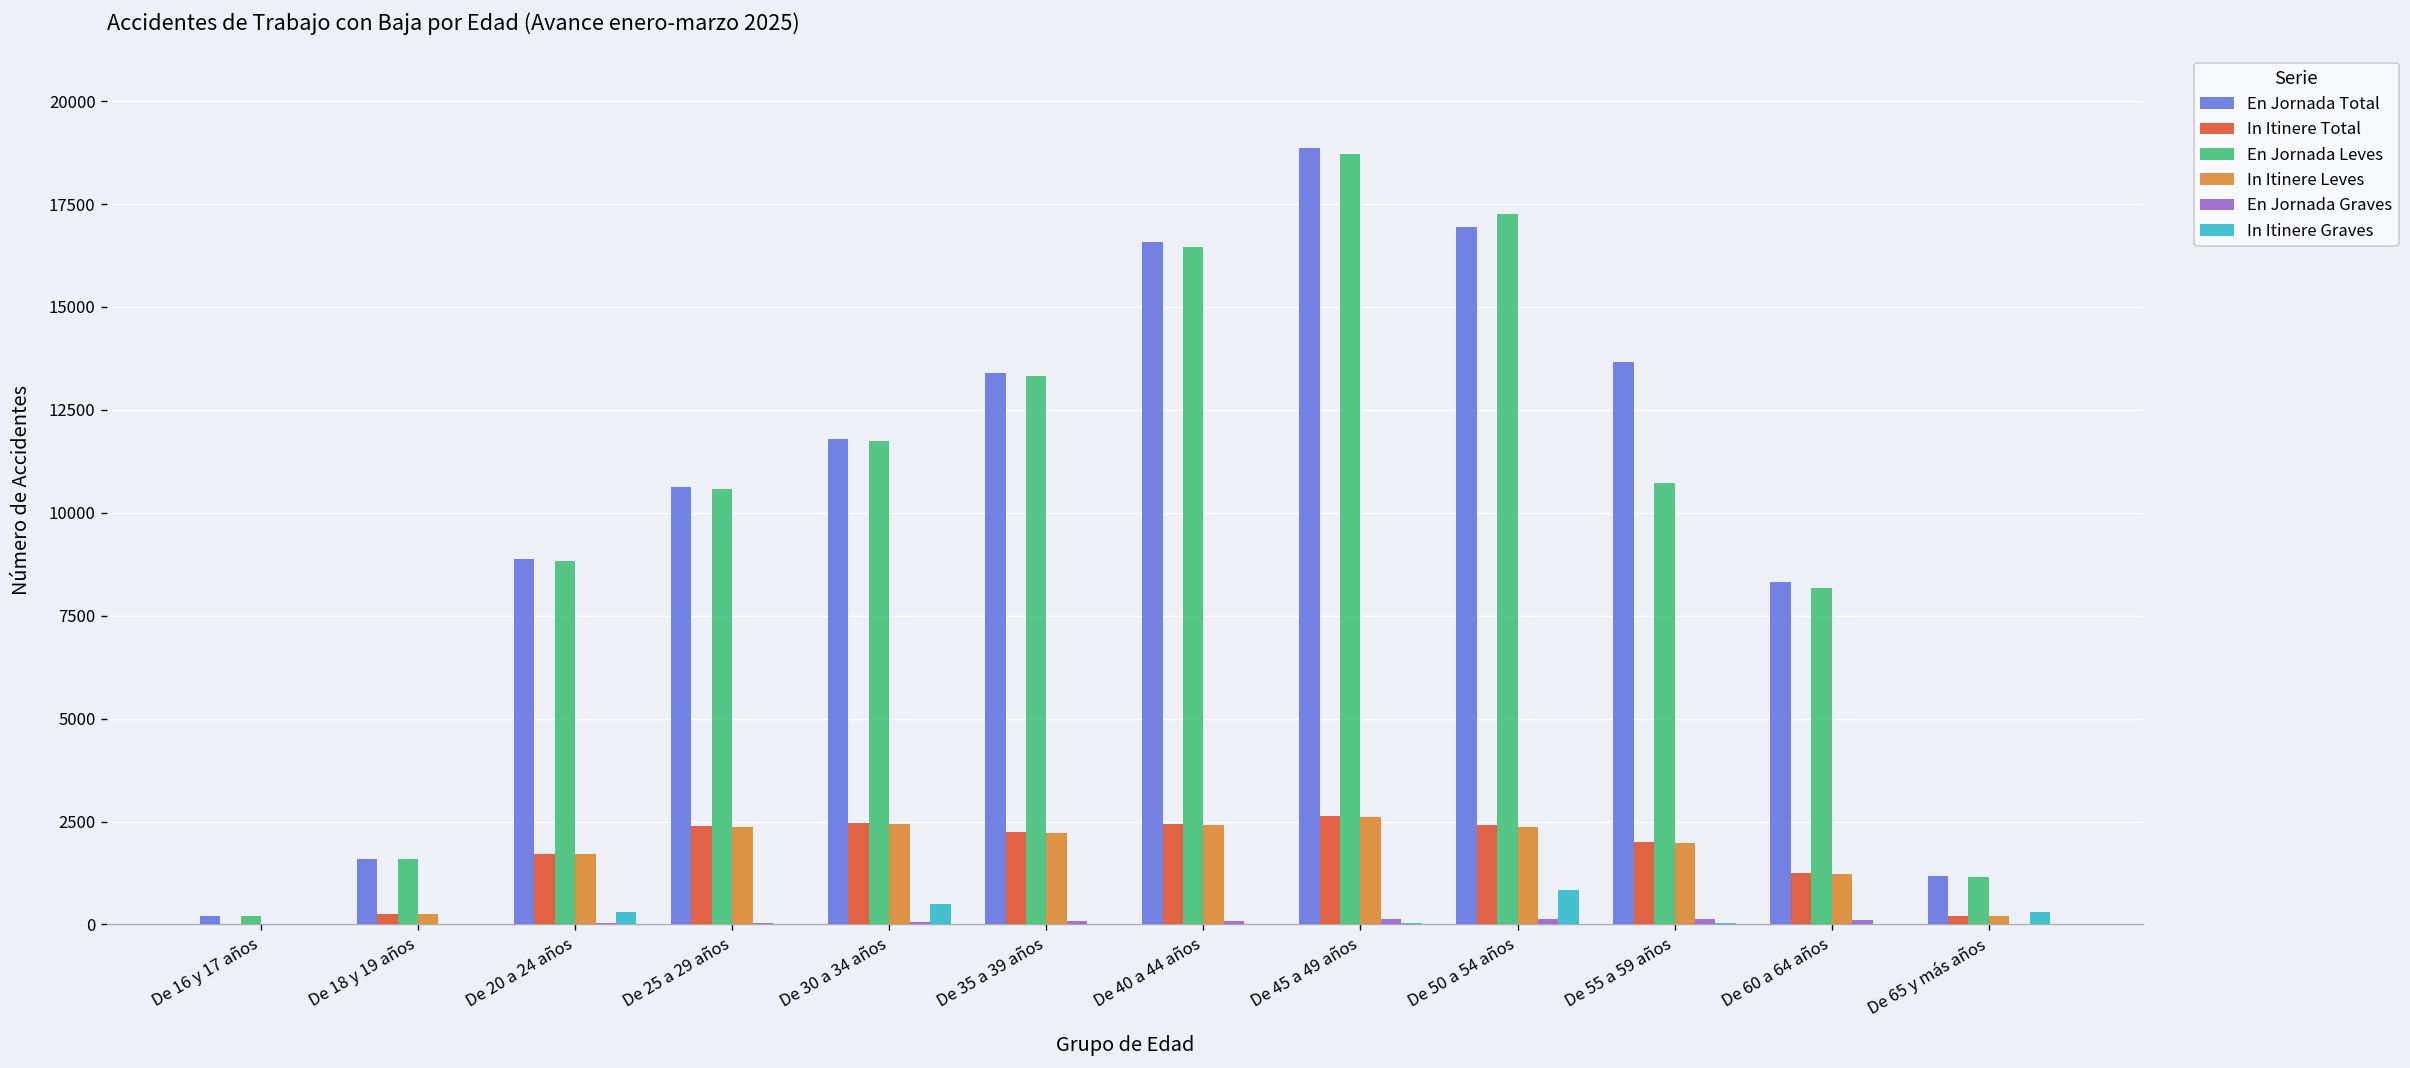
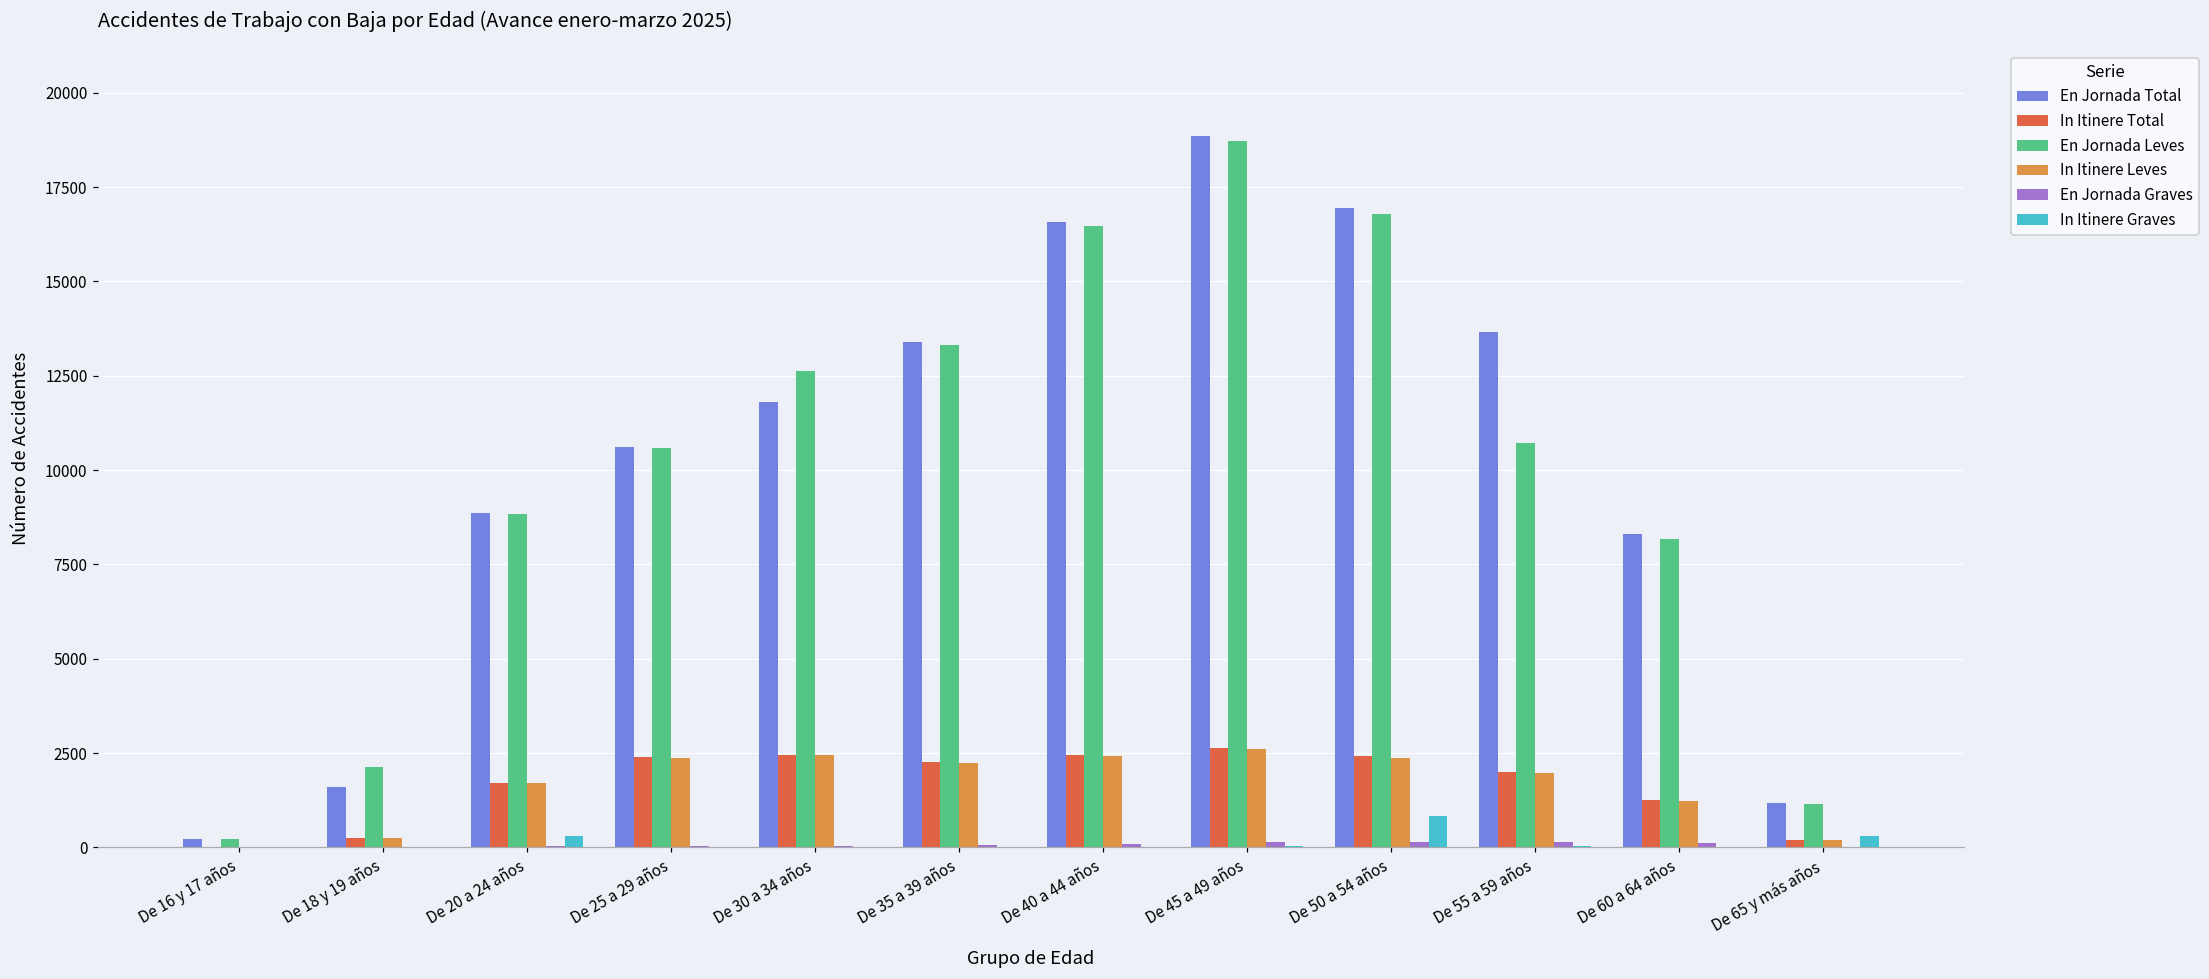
  {
    "En Jornada Leves": {
      "De 16 y 17 años": 200,
-     "De 18 y 19 años": 1600,
+     "De 18 y 19 años": 2100,
      "De 20 a 24 años": 8800,
      "De 25 a 29 años": 10600,
-     "De 30 a 34 años": 11700,
+     "De 30 a 34 años": 12600,
      "De 35 a 39 años": 13300,
      "De 40 a 44 años": 16500,
      "De 45 a 49 años": 18700,
-     "De 50 a 54 años": 17300,
+     "De 50 a 54 años": 16800,
      "De 55 a 59 años": 10700,
      "De 60 a 64 años": 8200,
      "De 65 y más años": 1200
    },
    "In Itinere Graves": {
      "De 16 y 17 años": 0,
      "De 18 y 19 años": 0,
      "De 20 a 24 años": 300,
-     "De 30 a 34 años": 500,
+     "De 30 a 34 años": 0,
      "De 50 a 54 años": 800,
      "De 65 y más años": 300
    }
  }
